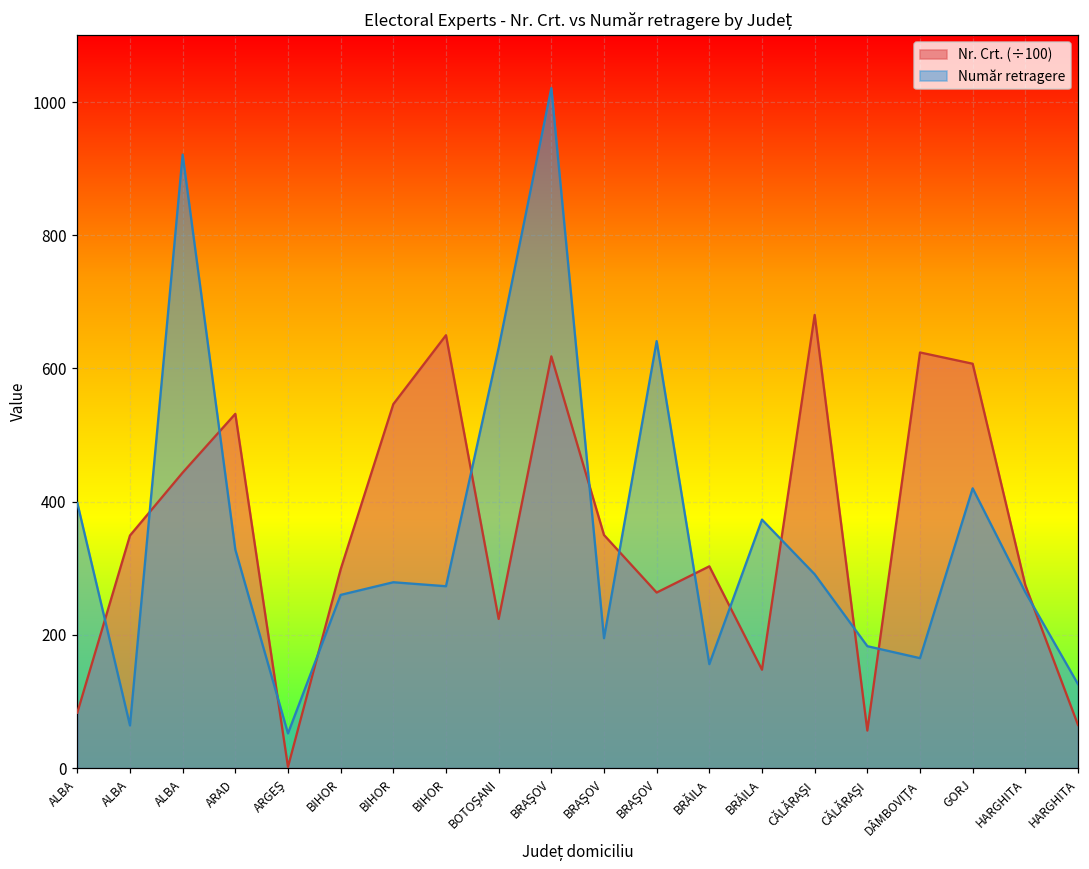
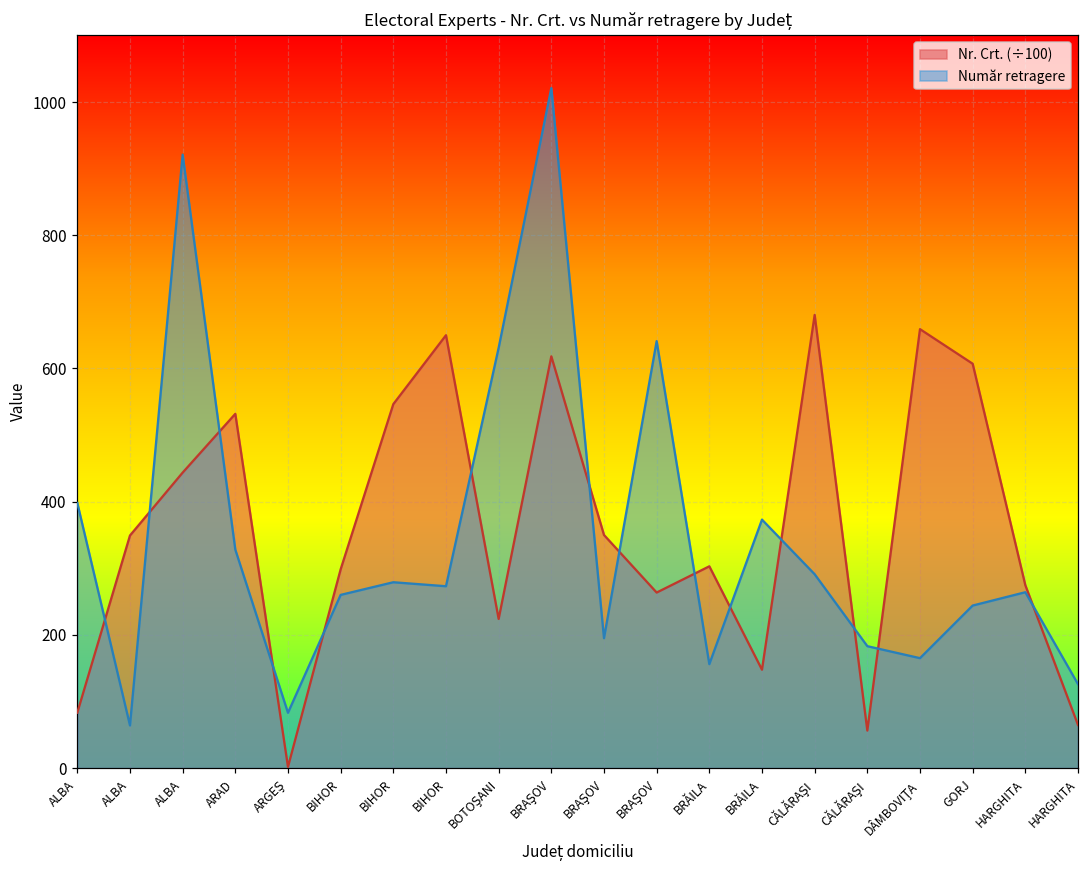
  {
    "Nr. Crt. (÷100)": {
      "ARAD": 530,
      "ARGEŞ": 0,
      "BOTOŞANI": 220,
-     "DÂMBOVIŢA": 620,
+     "DÂMBOVIŢA": 660,
      "GORJ": 610
    },
    "Număr retragere": {
      "ARAD": 330,
-     "ARGEŞ": 50,
+     "ARGEŞ": 80,
      "BOTOŞANI": 630,
      "DÂMBOVIŢA": 170,
-     "GORJ": 420
+     "GORJ": 240
    }
  }
